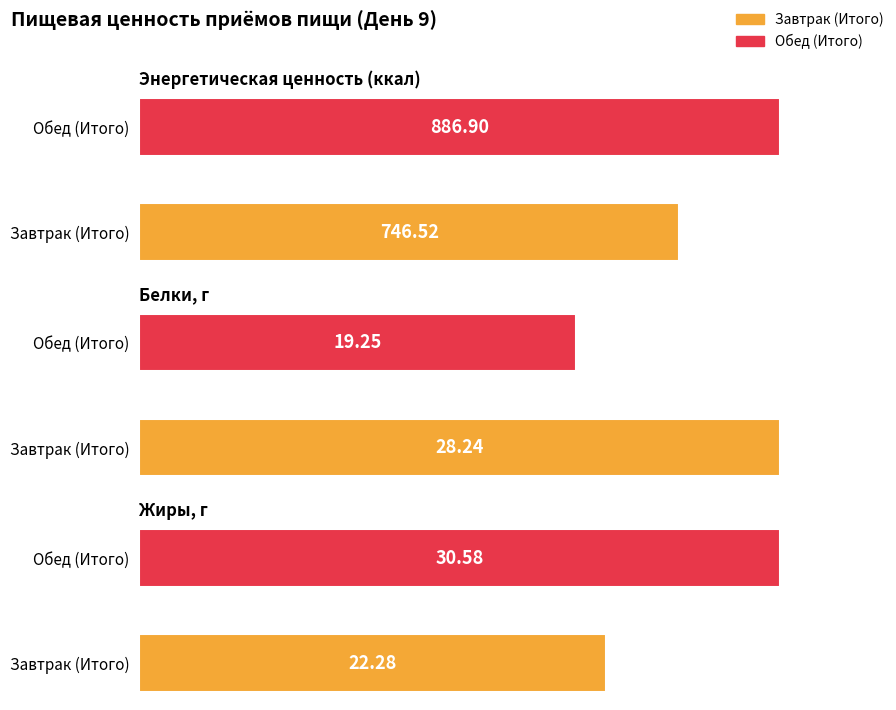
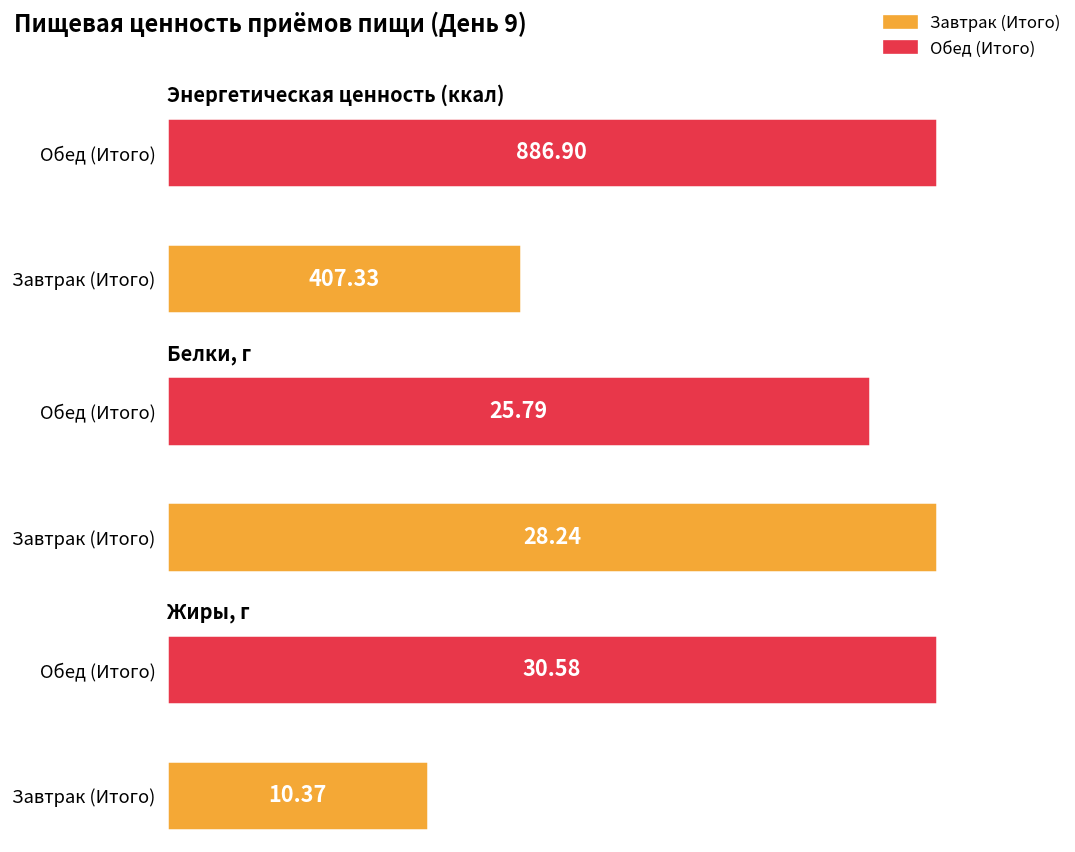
  {
    "Энергетическая ценность (ккал)": {
      "Обед (Итого)": 886.90,
-     "Завтрак (Итого)": 746.52
+     "Завтрак (Итого)": 407.33
    },
    "Белки, г": {
-     "Обед (Итого)": 19.25,
+     "Обед (Итого)": 25.79,
      "Завтрак (Итого)": 28.24
    },
    "Жиры, г": {
      "Обед (Итого)": 30.58,
-     "Завтрак (Итого)": 22.28
+     "Завтрак (Итого)": 10.37
    }
  }
